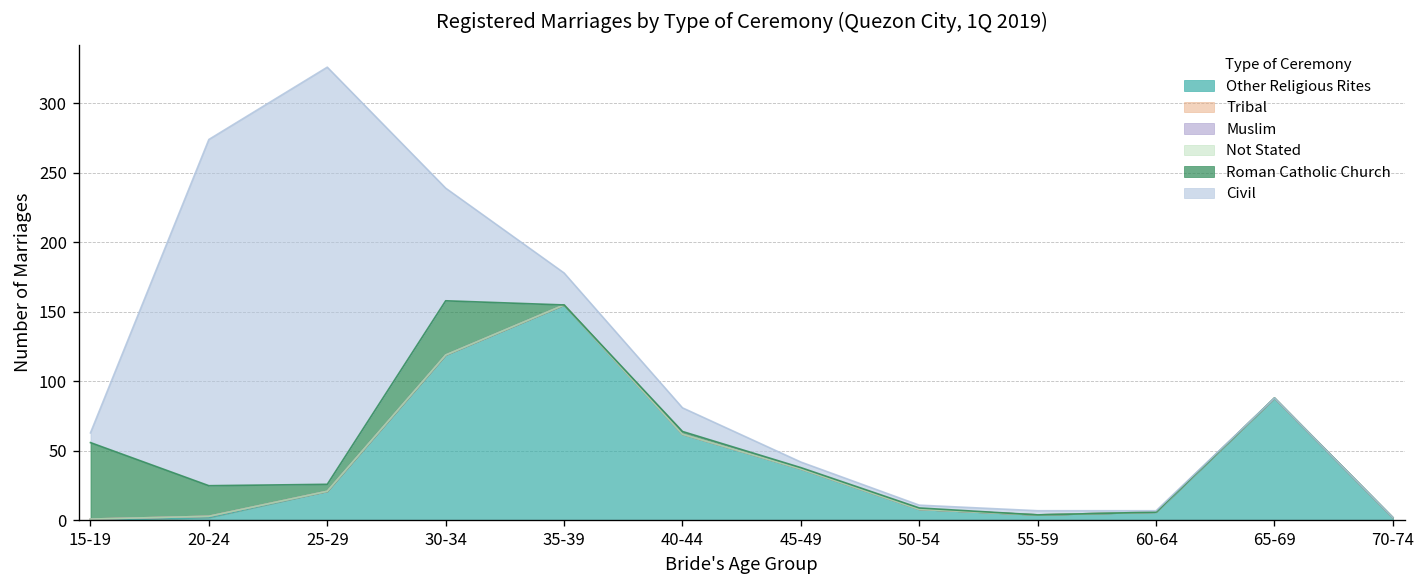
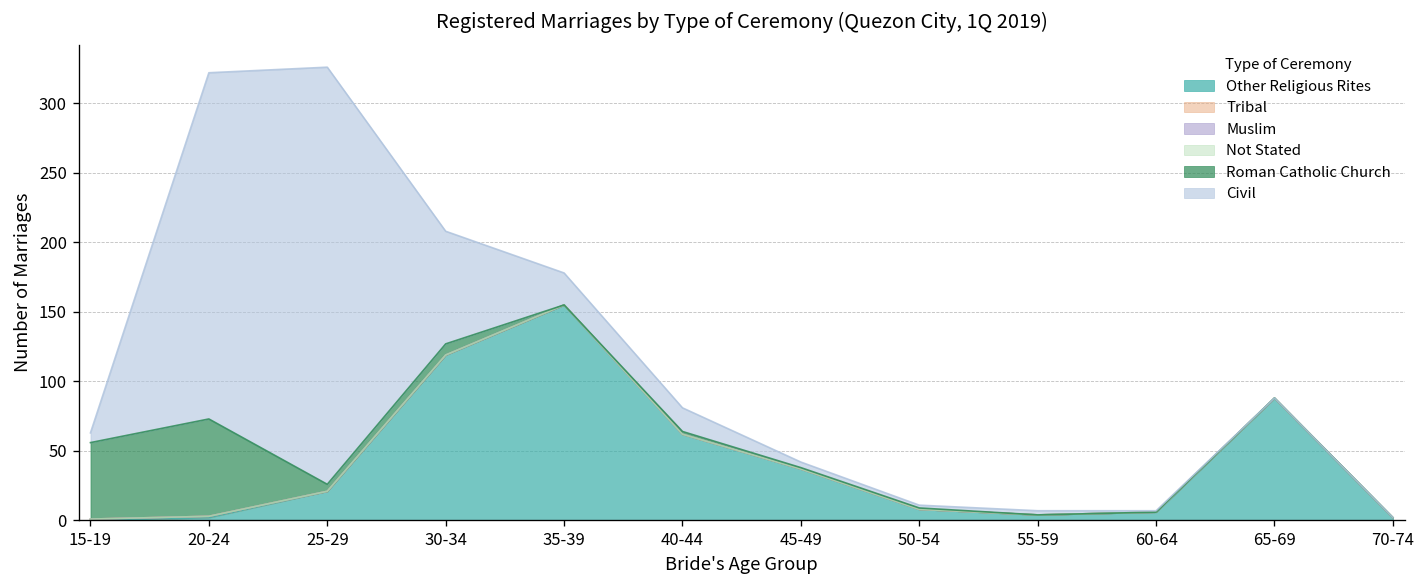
  {
    "Roman Catholic Church": {
      "15-19": 55,
-     "20-24": 22,
+     "20-24": 70,
      "25-29": 5,
-     "30-34": 39
+     "30-34": 8
    }
  }
